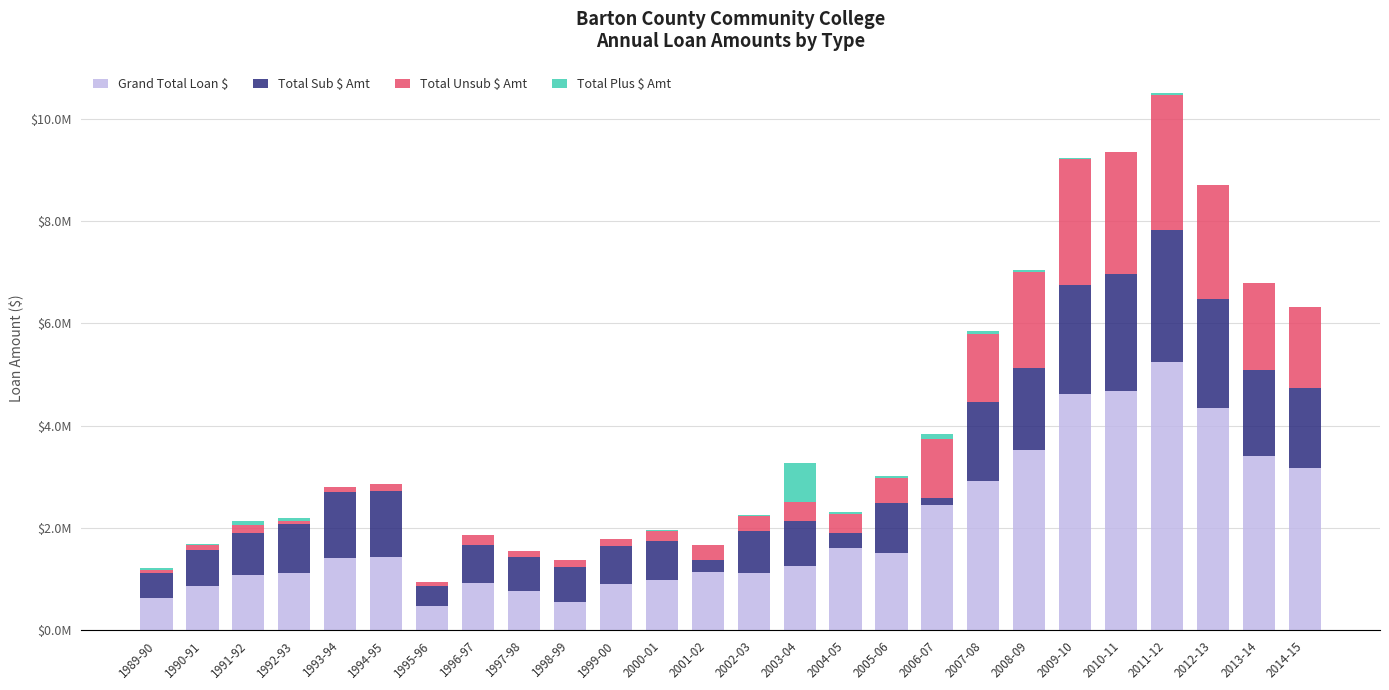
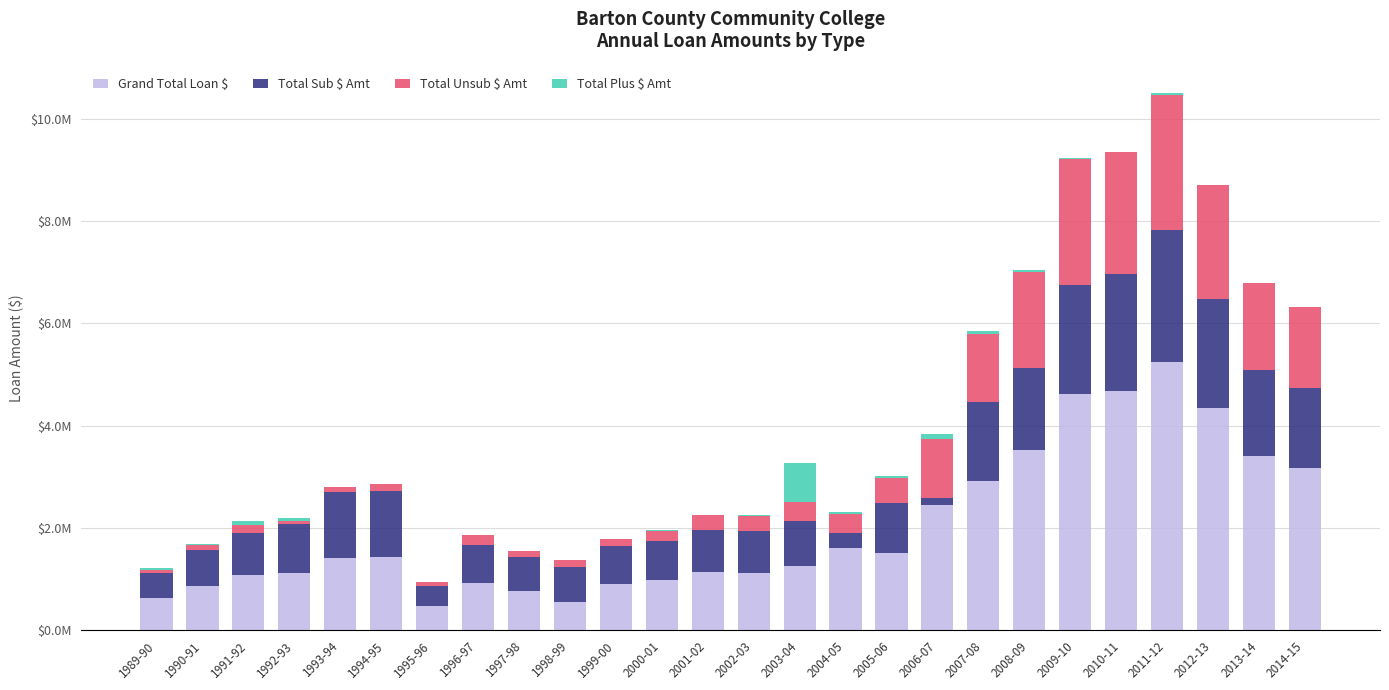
  {
    "Grand Total Loan $": {
      "1989-90": "$600000",
      "1990-91": "$900000",
      "1991-92": "$1100000",
      "1992-93": "$1100000",
      "1993-94": "$1400000",
      "1994-95": "$1400000",
      "1995-96": "$500000",
      "1996-97": "$900000",
      "1997-98": "$800000",
      "1998-99": "$600000",
      "1999-00": "$900000",
      "2000-01": "$1000000",
      "2001-02": "$1100000",
      "2002-03": "$1100000",
      "2003-04": "$1300000",
      "2004-05": "$1600000",
      "2005-06": "$1500000",
      "2006-07": "$2400000",
      "2007-08": "$2900000",
      "2008-09": "$3500000",
      "2009-10": "$4600000",
      "2010-11": "$4700000",
      "2011-12": "$5300000",
      "2012-13": "$4400000",
      "2013-14": "$3400000",
      "2014-15": "$3200000"
    },
    "Total Sub $ Amt": {
      "1989-90": "$500000",
      "1990-91": "$700000",
      "1991-92": "$800000",
      "1992-93": "$1000000",
      "1993-94": "$1300000",
      "1994-95": "$1300000",
      "1995-96": "$400000",
      "1996-97": "$700000",
      "1997-98": "$700000",
      "1998-99": "$700000",
      "1999-00": "$800000",
      "2000-01": "$800000",
-     "2001-02": "$200000",
+     "2001-02": "$800000",
      "2002-03": "$800000",
      "2003-04": "$900000",
      "2004-05": "$300000",
      "2005-06": "$1000000",
      "2006-07": "$100000",
      "2007-08": "$1500000",
      "2008-09": "$1600000",
      "2009-10": "$2100000",
      "2010-11": "$2300000",
      "2011-12": "$2600000",
      "2012-13": "$2100000",
      "2013-14": "$1700000",
      "2014-15": "$1600000"
    },
    "Total Unsub $ Amt": {
      "1990-91": "$100000",
      "1991-92": "$200000",
      "1992-93": "$100000",
      "1993-94": "$100000",
      "1994-95": "$100000",
      "1995-96": "$100000",
      "1996-97": "$200000",
      "1997-98": "$100000",
      "1998-99": "$100000",
      "1999-00": "$100000",
      "2000-01": "$200000",
      "2001-02": "$300000",
      "2002-03": "$300000",
      "2003-04": "$400000",
      "2004-05": "$400000",
      "2005-06": "$500000",
      "2006-07": "$1200000",
      "2007-08": "$1300000",
      "2008-09": "$1900000",
      "2009-10": "$2500000",
      "2010-11": "$2400000",
      "2011-12": "$2700000",
      "2012-13": "$2200000",
      "2013-14": "$1700000",
      "2014-15": "$1600000"
    },
    "Total Plus $ Amt": {
      "1989-90": "$100000",
      "1991-92": "$100000",
      "1992-93": "$100000",
      "1994-95": "$0",
      "1995-96": "$0",
      "1996-97": "$0",
      "1997-98": "$0",
      "1998-99": "$0",
      "1999-00": "$0",
      "2003-04": "$800000",
      "2006-07": "$100000",
      "2007-08": "$100000",
      "2013-14": "$0"
    }
  }
